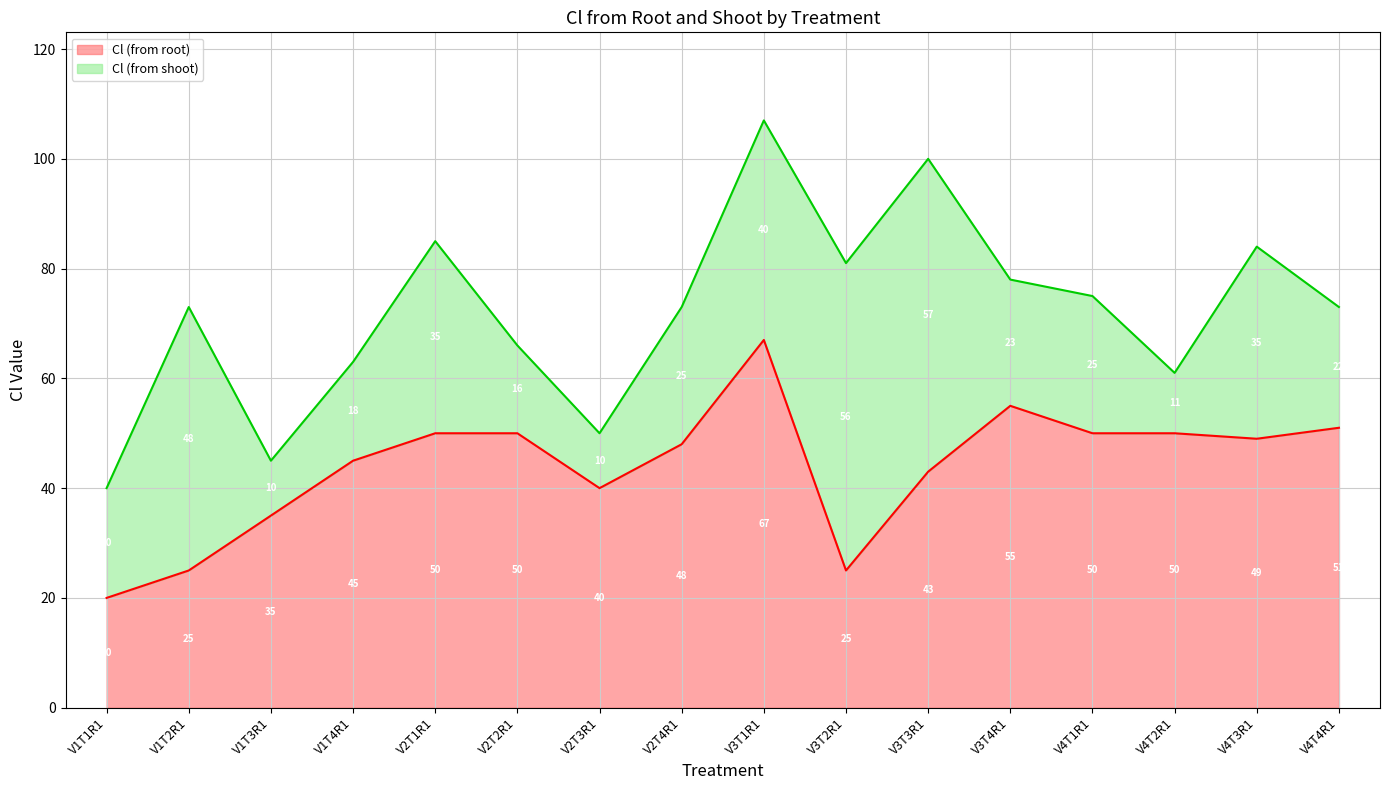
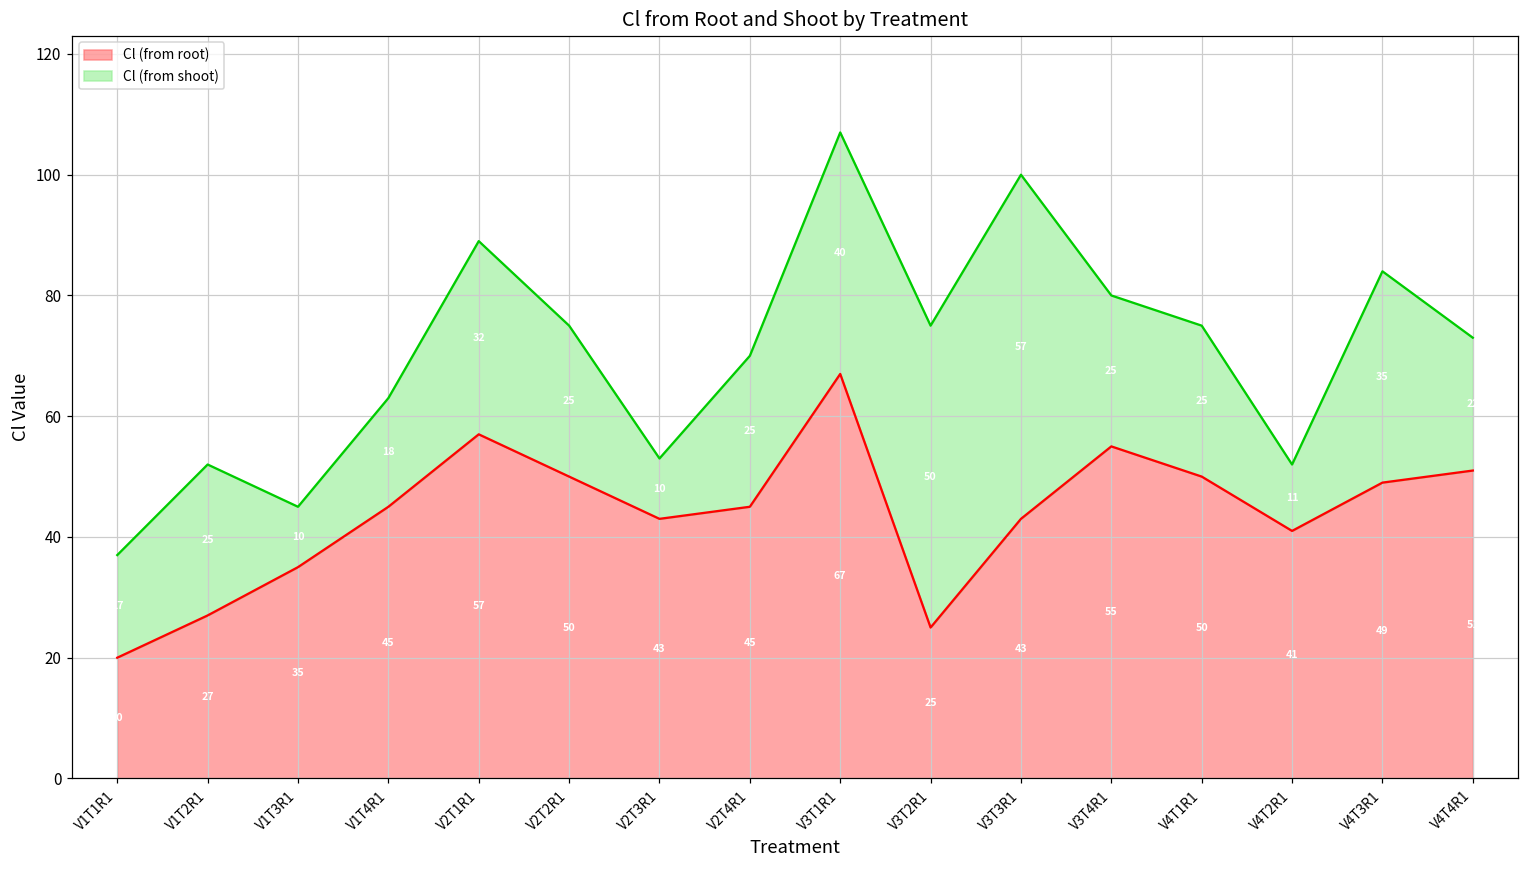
  {
    "Cl (from root)": {
-     "V1T2R1": 25,
-     "V2T1R1": 50,
-     "V2T3R1": 40,
-     "V2T4R1": 48,
-     "V4T2R1": 50
+     "V1T2R1": 27,
+     "V2T1R1": 57,
+     "V2T3R1": 43,
+     "V2T4R1": 45,
+     "V4T2R1": 41
    },
    "Cl (from shoot)": {
-     "V1T1R1": 20,
-     "V1T2R1": 48,
+     "V1T1R1": 17,
+     "V1T2R1": 25,
      "V1T3R1": 10,
-     "V2T1R1": 35,
-     "V2T2R1": 16,
+     "V2T1R1": 32,
+     "V2T2R1": 25,
      "V2T3R1": 10,
-     "V3T2R1": 56,
-     "V3T4R1": 23
+     "V3T2R1": 50,
+     "V3T4R1": 25
    }
  }
